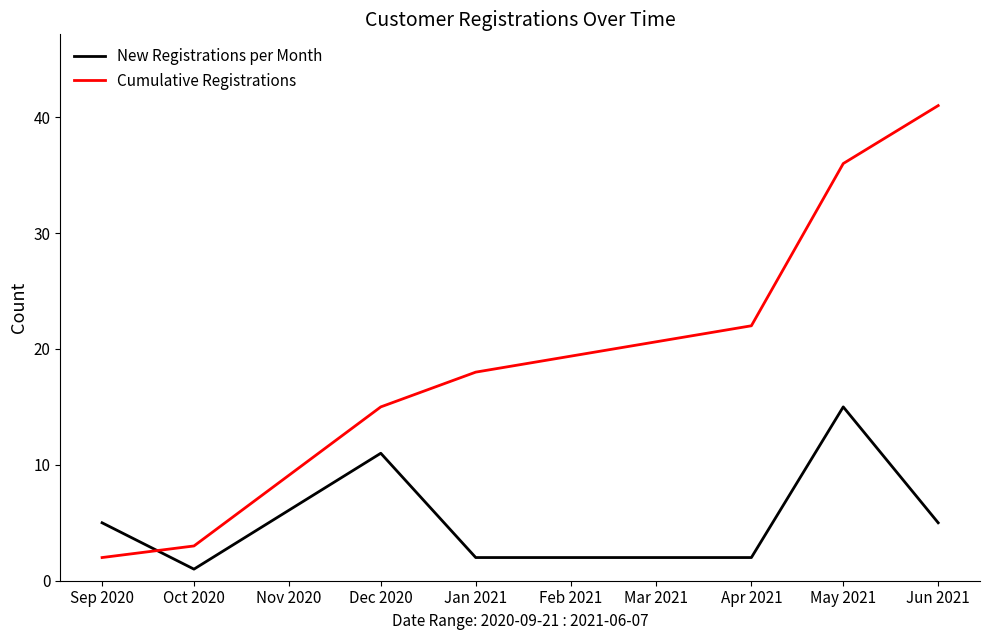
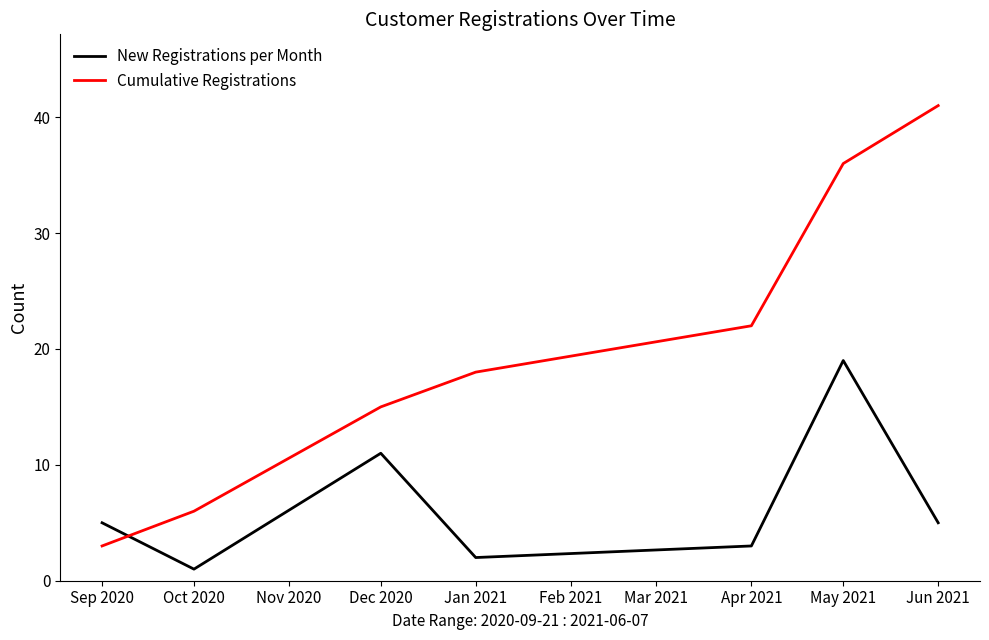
  {
    "New Registrations per Month": {
      "Sep 2020": 5,
      "Oct 2020": 1,
      "Dec 2020": 11,
      "Jan 2021": 2,
-     "Apr 2021": 2,
-     "May 2021": 15,
+     "Apr 2021": 3,
+     "May 2021": 19,
      "Jun 2021": 5
    },
    "Cumulative Registrations": {
-     "Sep 2020": 2,
-     "Oct 2020": 3,
+     "Sep 2020": 3,
+     "Oct 2020": 6,
      "Dec 2020": 15,
      "Jan 2021": 18,
      "Apr 2021": 22,
      "May 2021": 36,
      "Jun 2021": 41
    }
  }
